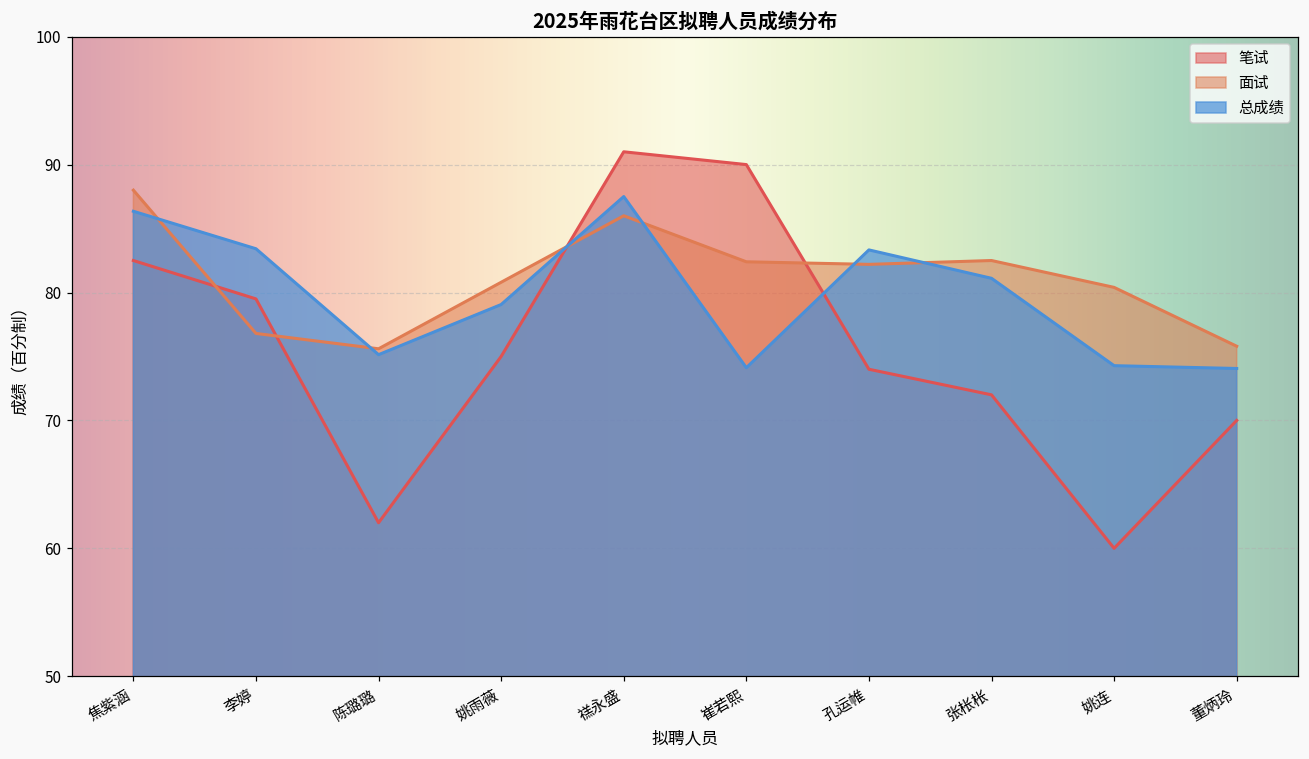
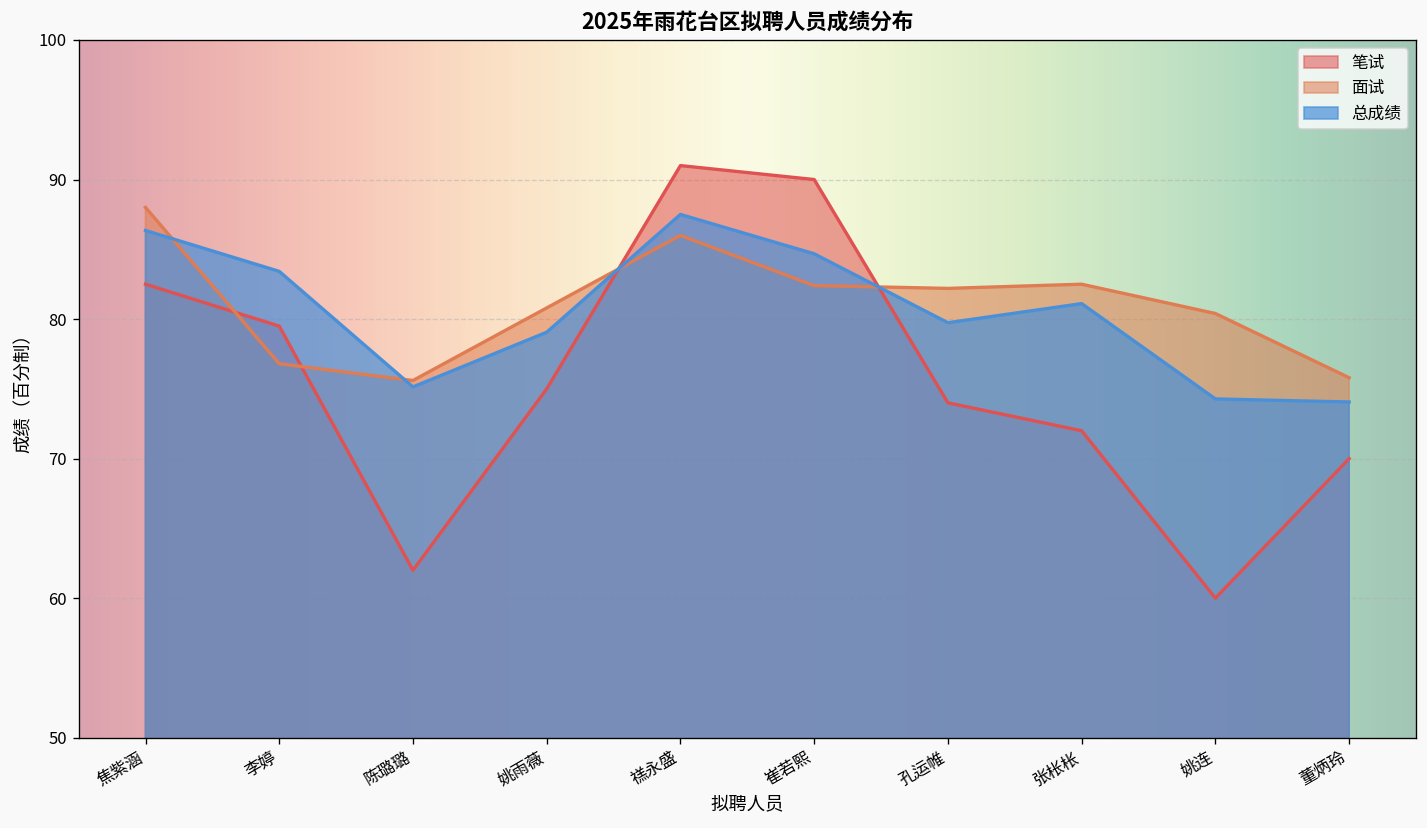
  {
    "总成绩": {
      "焦紫涵": 86.4,
      "李婷": 83.4,
      "陈璐璐": 75.1,
      "姚雨薇": 79.1,
      "禚永盛": 87.5,
-     "崔若熙": 74.1,
-     "孔运帷": 83.3,
+     "崔若熙": 84.7,
+     "孔运帷": 79.7,
      "张枨枨": 81.1,
      "姚连": 74.3,
      "董炳玲": 74.1
    }
  }
